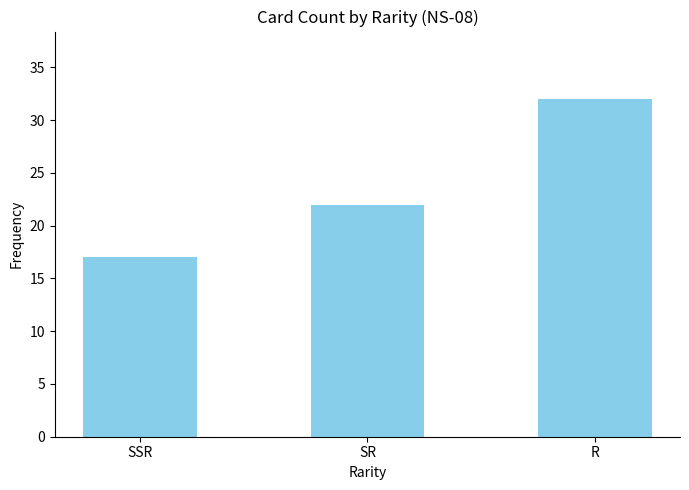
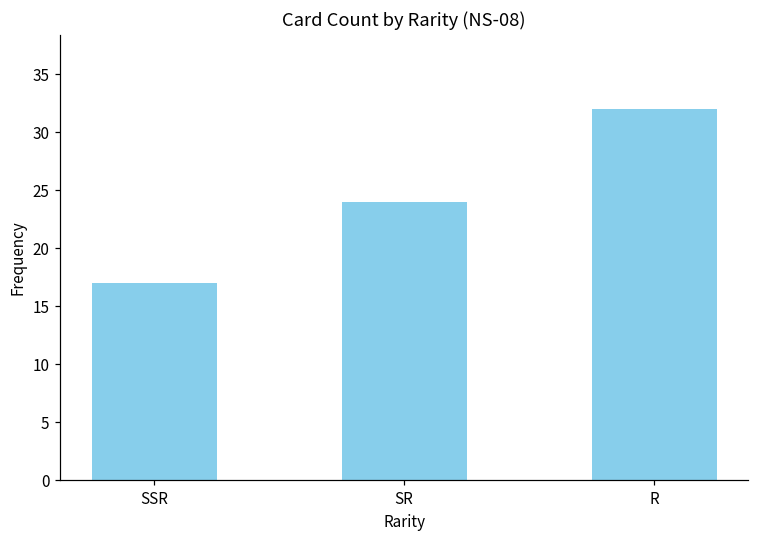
  {
    "SSR": 17,
-   "SR": 22,
+   "SR": 24,
    "R": 32
  }
